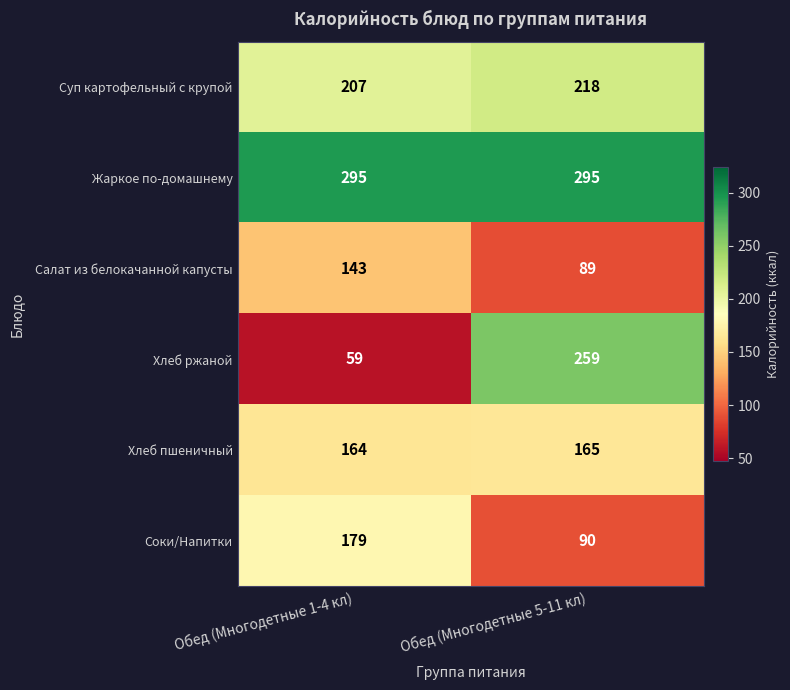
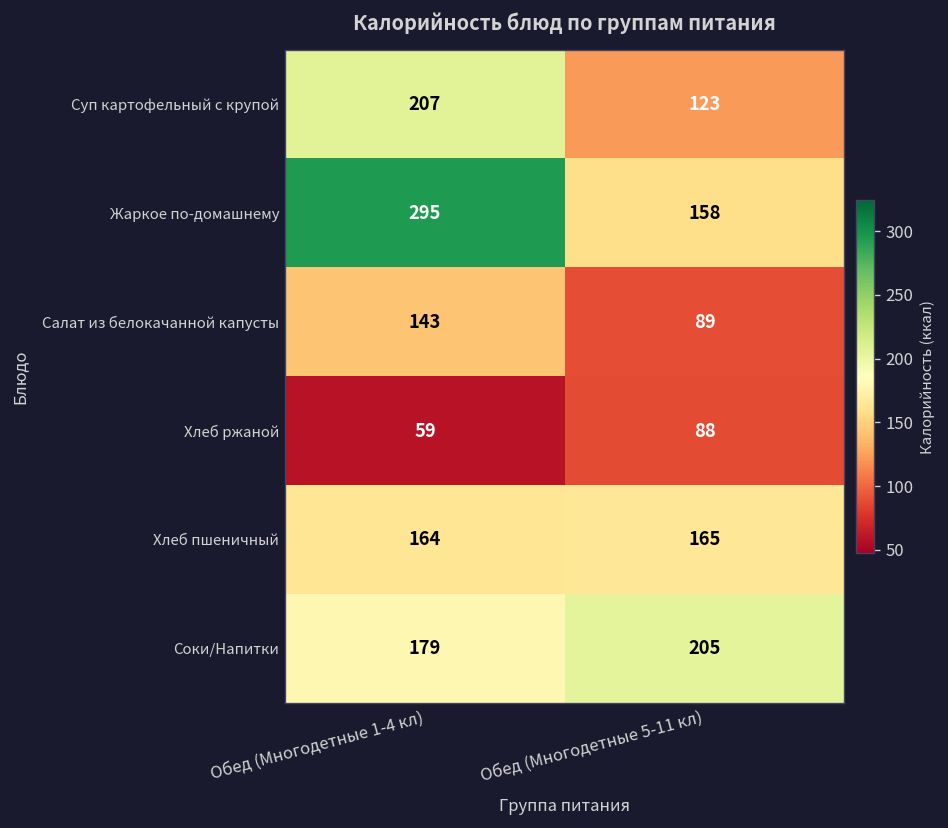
  {
    "Суп картофельный с крупой": {
      "Обед (Многодетные 1-4 кл)": 207,
-     "Обед (Многодетные 5-11 кл)": 218
+     "Обед (Многодетные 5-11 кл)": 123
    },
    "Жаркое по-домашнему": {
      "Обед (Многодетные 1-4 кл)": 295,
-     "Обед (Многодетные 5-11 кл)": 295
+     "Обед (Многодетные 5-11 кл)": 158
    },
    "Салат из белокачанной капусты": {
      "Обед (Многодетные 1-4 кл)": 143,
      "Обед (Многодетные 5-11 кл)": 89
    },
    "Хлеб ржаной": {
      "Обед (Многодетные 1-4 кл)": 59,
-     "Обед (Многодетные 5-11 кл)": 259
+     "Обед (Многодетные 5-11 кл)": 88
    },
    "Хлеб пшеничный": {
      "Обед (Многодетные 1-4 кл)": 164,
      "Обед (Многодетные 5-11 кл)": 165
    },
    "Соки/Напитки": {
      "Обед (Многодетные 1-4 кл)": 179,
-     "Обед (Многодетные 5-11 кл)": 90
+     "Обед (Многодетные 5-11 кл)": 205
    }
  }
